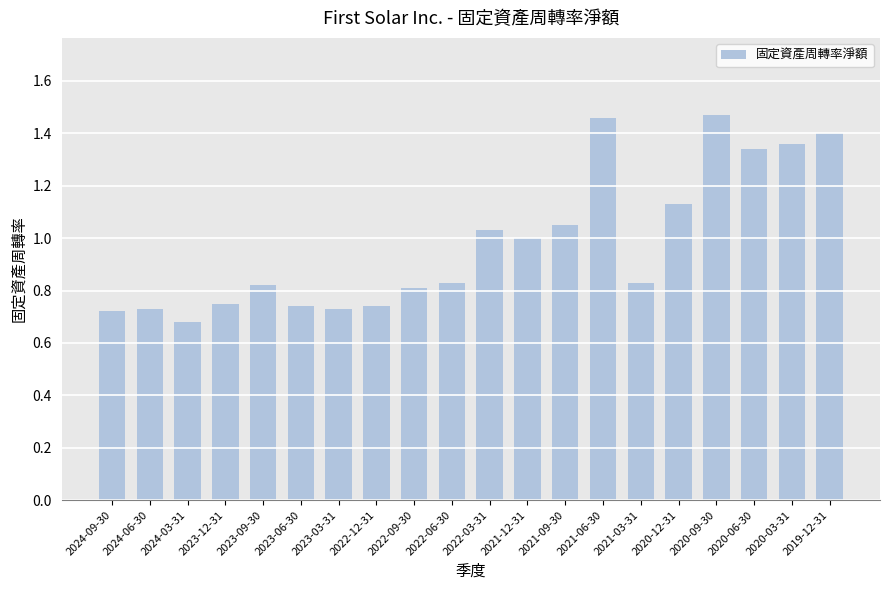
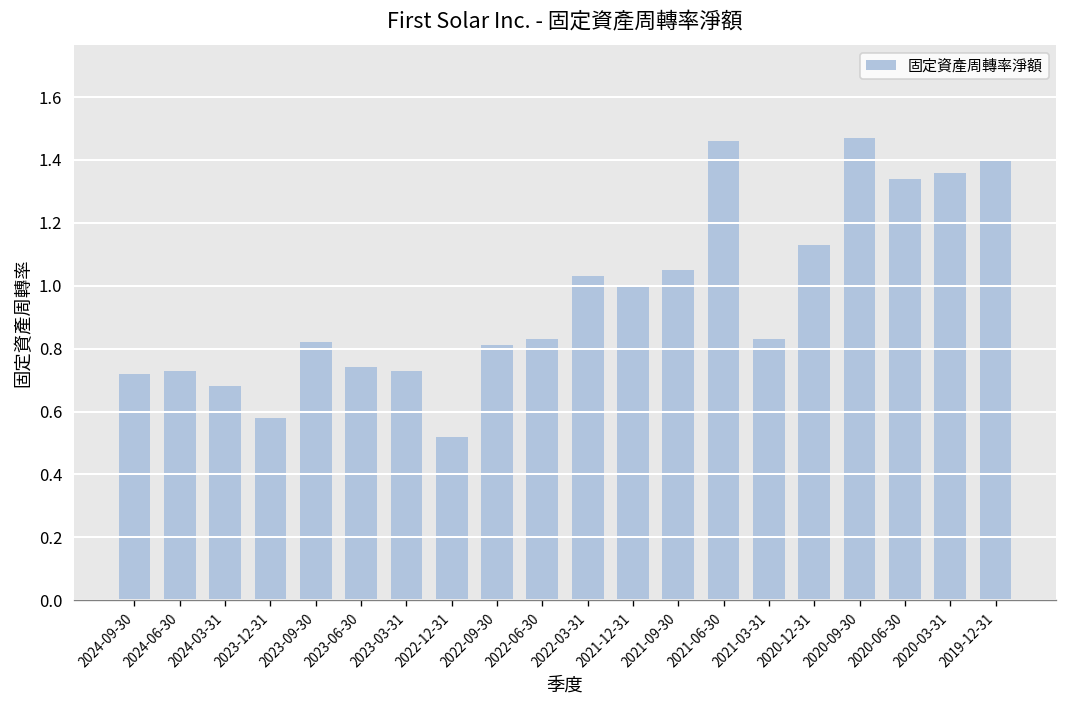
  {
    "2024-09-30": 0.72,
    "2024-06-30": 0.73,
    "2024-03-31": 0.68,
-   "2023-12-31": 0.75,
+   "2023-12-31": 0.58,
    "2023-09-30": 0.82,
    "2023-06-30": 0.74,
    "2023-03-31": 0.73,
-   "2022-12-31": 0.74,
+   "2022-12-31": 0.52,
    "2022-09-30": 0.81,
    "2022-06-30": 0.83,
    "2022-03-31": 1.03,
    "2021-12-31": 1.00,
    "2021-09-30": 1.05,
    "2021-06-30": 1.46,
    "2021-03-31": 0.83,
    "2020-12-31": 1.13,
    "2020-09-30": 1.47,
    "2020-06-30": 1.34,
    "2020-03-31": 1.36,
    "2019-12-31": 1.40
  }
